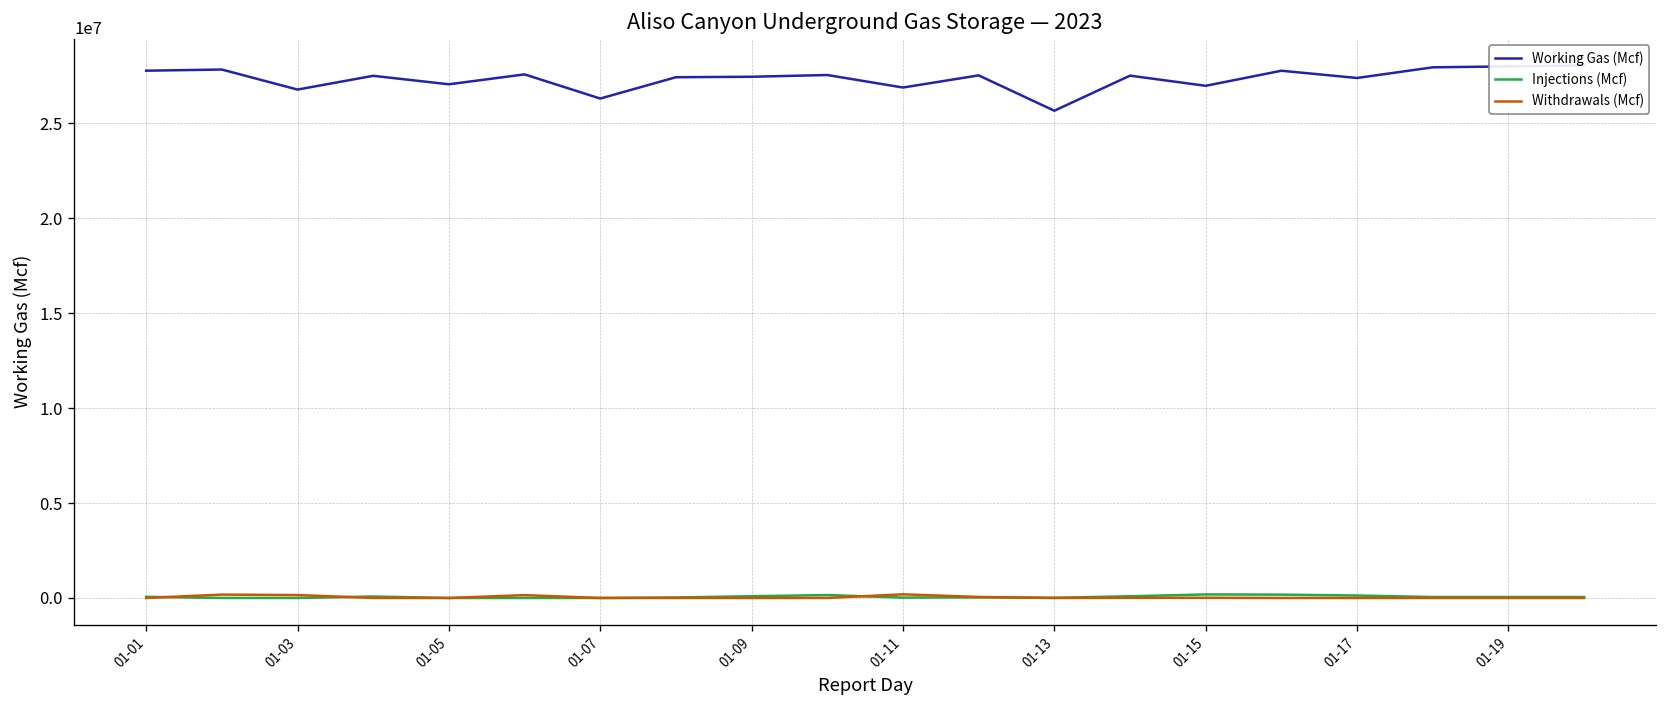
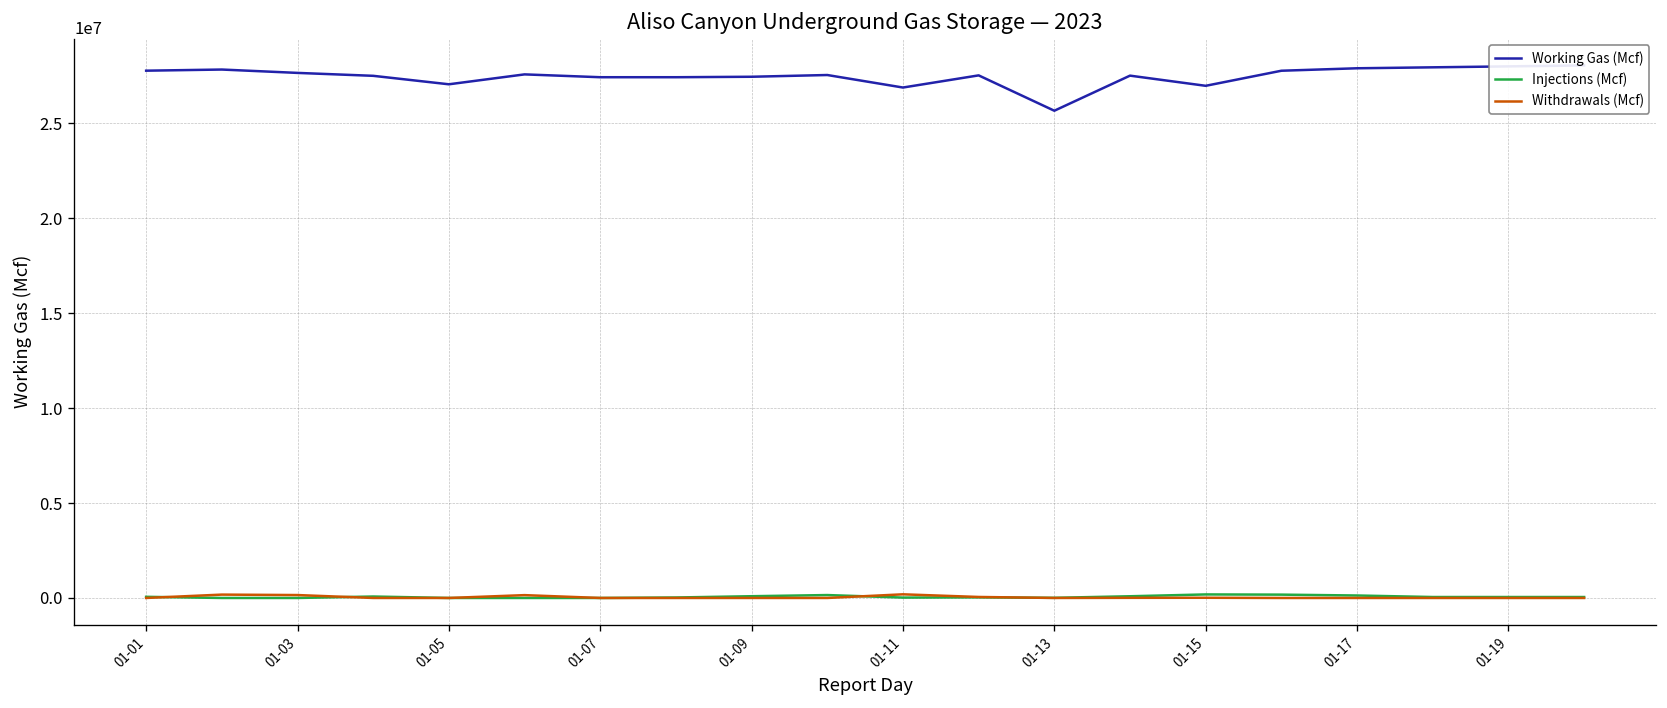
  {
    "Working Gas (Mcf)": {
      "01-01": 27800000,
-     "01-03": 26800000,
+     "01-03": 27700000,
      "01-05": 27100000,
-     "01-07": 26300000,
+     "01-07": 27400000,
      "01-09": 27500000,
      "01-11": 26900000,
      "01-13": 25700000,
      "01-15": 27000000,
-     "01-17": 27400000
+     "01-17": 27900000
    },
    "Injections (Mcf)": {
      "01-11": 0,
      "01-15": 200000
    },
    "Withdrawals (Mcf)": {
      "01-11": 200000,
      "01-15": 0
    }
  }
